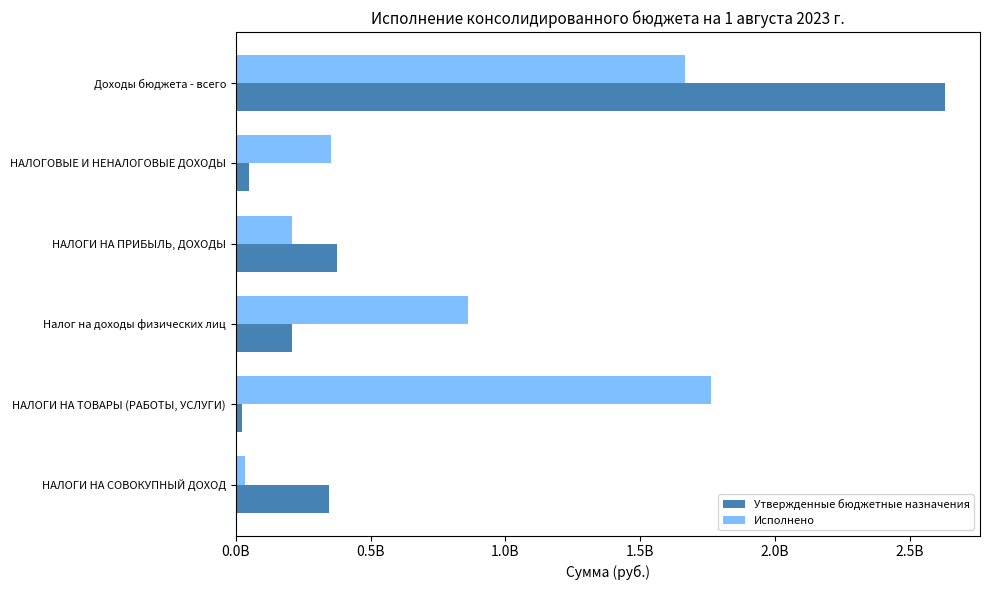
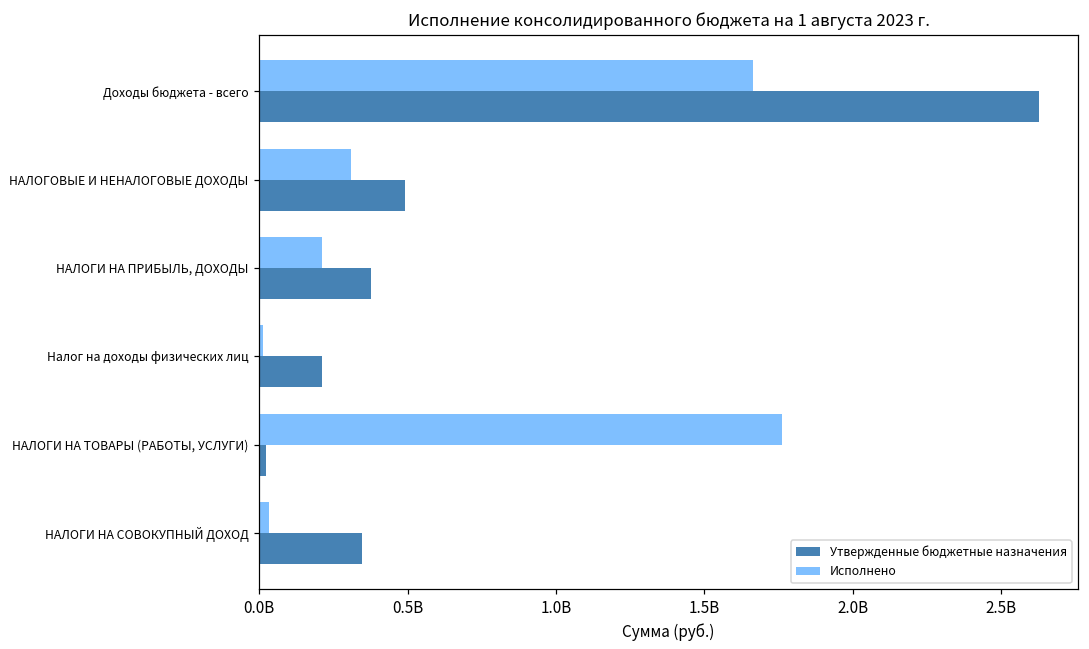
  {
    "Утвержденные бюджетные назначения": {
      "Доходы бюджета - всего": 2630000000,
-     "НАЛОГОВЫЕ И НЕНАЛОГОВЫЕ ДОХОДЫ": 50000000,
+     "НАЛОГОВЫЕ И НЕНАЛОГОВЫЕ ДОХОДЫ": 490000000,
      "НАЛОГИ НА ПРИБЫЛЬ, ДОХОДЫ": 380000000,
      "Налог на доходы физических лиц": 210000000,
      "НАЛОГИ НА ТОВАРЫ (РАБОТЫ, УСЛУГИ)": 20000000,
      "НАЛОГИ НА СОВОКУПНЫЙ ДОХОД": 350000000
    },
    "Исполнено": {
      "Доходы бюджета - всего": 1670000000,
-     "НАЛОГОВЫЕ И НЕНАЛОГОВЫЕ ДОХОДЫ": 350000000,
+     "НАЛОГОВЫЕ И НЕНАЛОГОВЫЕ ДОХОДЫ": 310000000,
      "НАЛОГИ НА ПРИБЫЛЬ, ДОХОДЫ": 210000000,
-     "Налог на доходы физических лиц": 860000000,
+     "Налог на доходы физических лиц": 10000000,
      "НАЛОГИ НА ТОВАРЫ (РАБОТЫ, УСЛУГИ)": 1760000000,
      "НАЛОГИ НА СОВОКУПНЫЙ ДОХОД": 30000000
    }
  }
